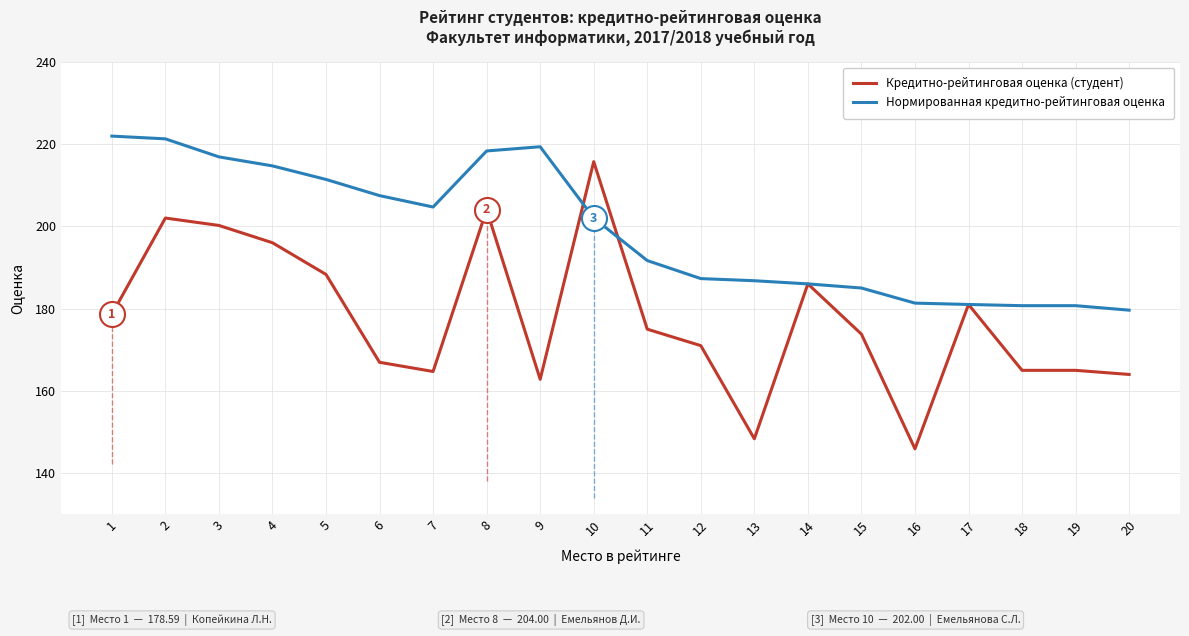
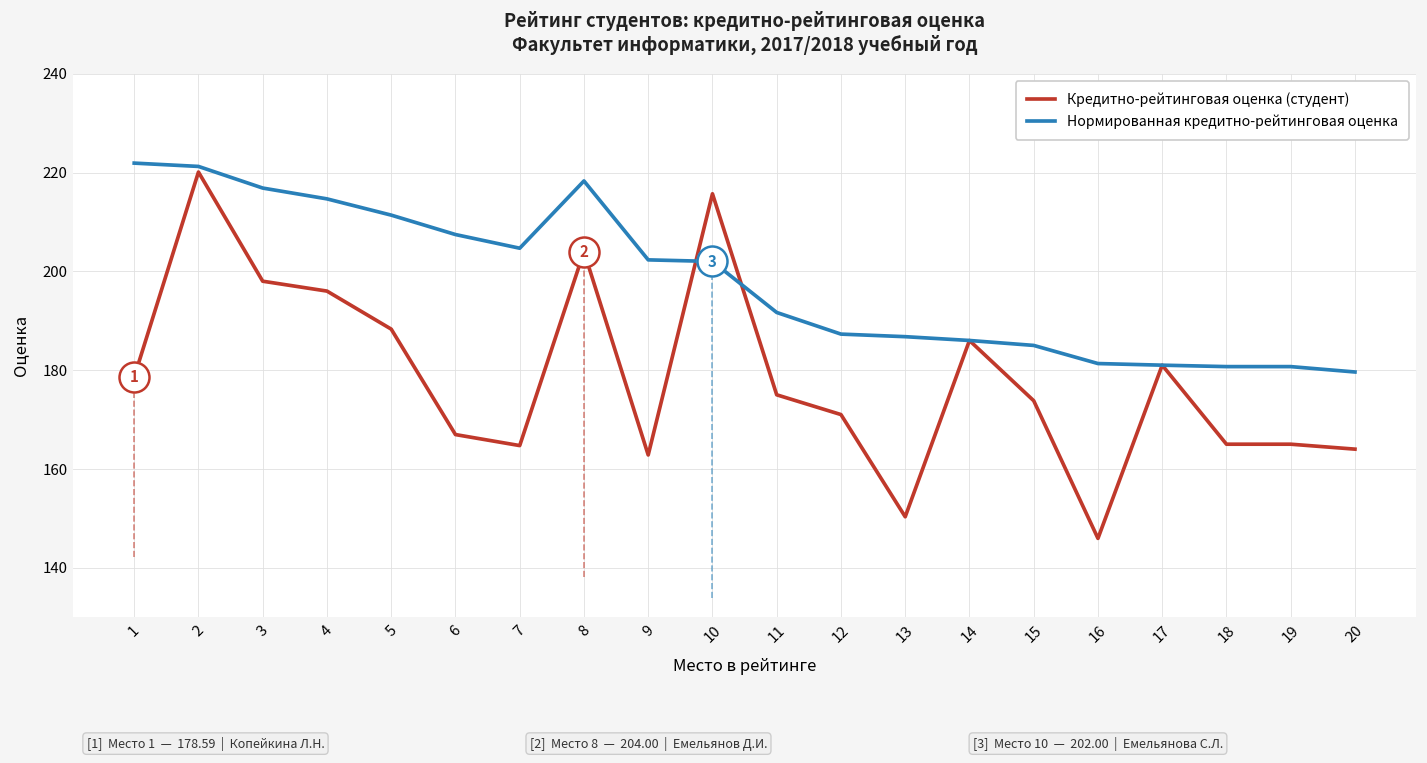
  {
    "Кредитно-рейтинговая оценка (студент)": {
-     "2": 202,
-     "3": 200,
+     "2": 220,
+     "3": 198,
      "4": 196,
      "5": 188,
      "6": 167,
      "7": 165,
      "9": 163,
      "10": 216,
      "11": 175,
      "12": 171,
-     "13": 148,
+     "13": 150,
      "15": 174,
      "16": 146,
      "18": 165,
      "19": 165,
      "20": 164
    },
    "Нормированная кредитно-рейтинговая оценка": {
      "1": 222,
      "2": 221,
      "3": 217,
      "4": 215,
      "5": 211,
      "6": 207,
      "7": 205,
      "8": 218,
-     "9": 219,
+     "9": 202,
      "11": 192,
      "12": 187,
      "13": 187,
      "15": 185,
      "16": 181,
      "18": 181,
      "19": 181,
      "20": 180
    }
  }
